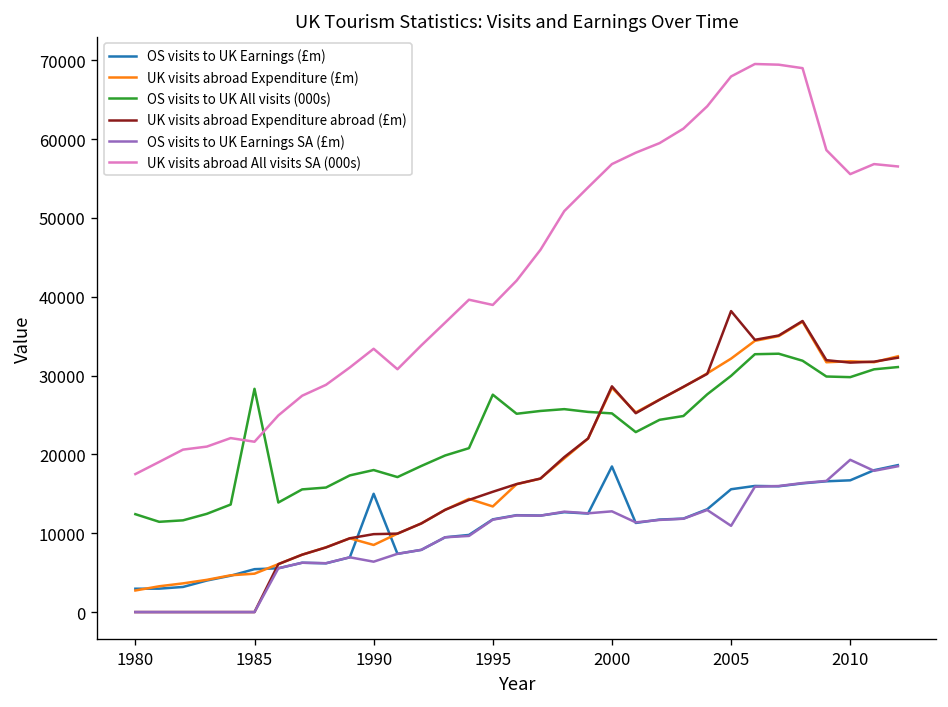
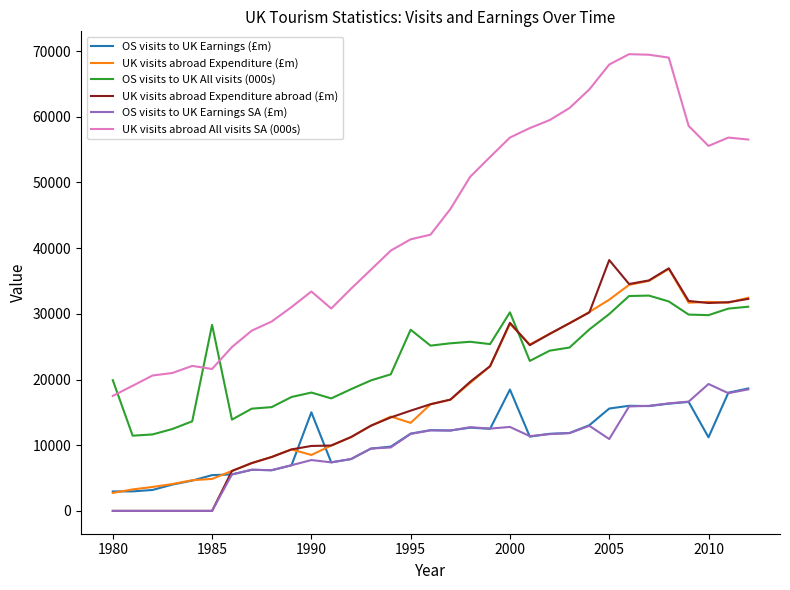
  {
    "OS visits to UK Earnings (£m)": {
      "1985": 5000,
      "1990": 15000,
      "2000": 18000,
      "2005": 16000,
-     "2010": 17000
+     "2010": 11000
    },
    "UK visits abroad Expenditure (£m)": {
      "1985": 5000,
      "1990": 9000,
      "1995": 13000,
      "2005": 32000
    },
    "OS visits to UK All visits (000s)": {
-     "1980": 12000,
+     "1980": 20000,
      "1985": 28000,
      "1990": 18000,
      "1995": 28000,
-     "2000": 25000,
+     "2000": 30000,
      "2005": 30000,
      "2010": 30000
    },
    "UK visits abroad Expenditure abroad (£m)": {
      "1990": 10000,
      "1995": 15000,
      "2005": 38000
    },
    "OS visits to UK Earnings SA (£m)": {
-     "1990": 6000,
+     "1990": 8000,
      "2000": 13000,
      "2005": 11000,
      "2010": 19000
    },
    "UK visits abroad All visits SA (000s)": {
      "1980": 18000,
      "1985": 22000,
      "1990": 33000,
-     "1995": 39000,
+     "1995": 41000,
      "2000": 57000,
      "2005": 68000,
      "2010": 56000
    }
  }
